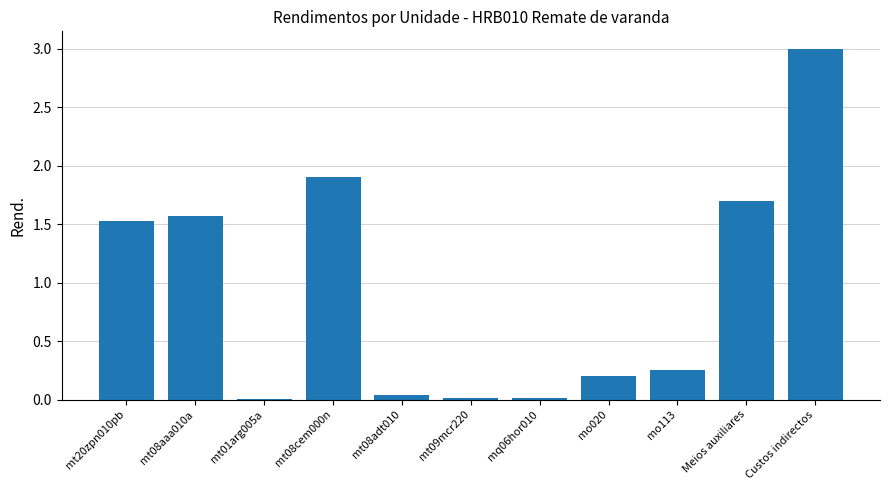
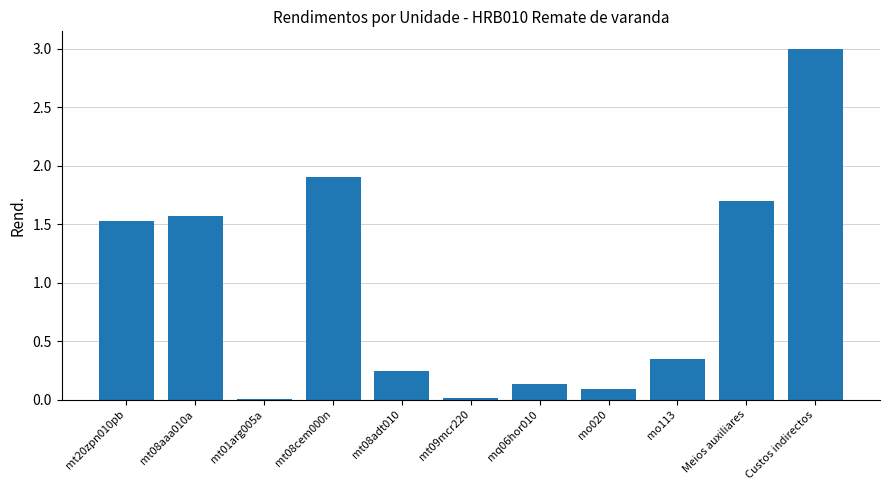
  {
    "mt20zpn010pb": 1.53,
    "mt08aaa010a": 1.57,
    "mt08cem000n": 1.90,
-   "mt08adt010": 0.04,
-   "mq06hor010": 0.01,
-   "mo020": 0.20,
-   "mo113": 0.26,
+   "mt08adt010": 0.25,
+   "mq06hor010": 0.13,
+   "mo020": 0.09,
+   "mo113": 0.34,
    "Meios auxiliares": 1.70,
    "Custos indirectos": 3.00
  }
